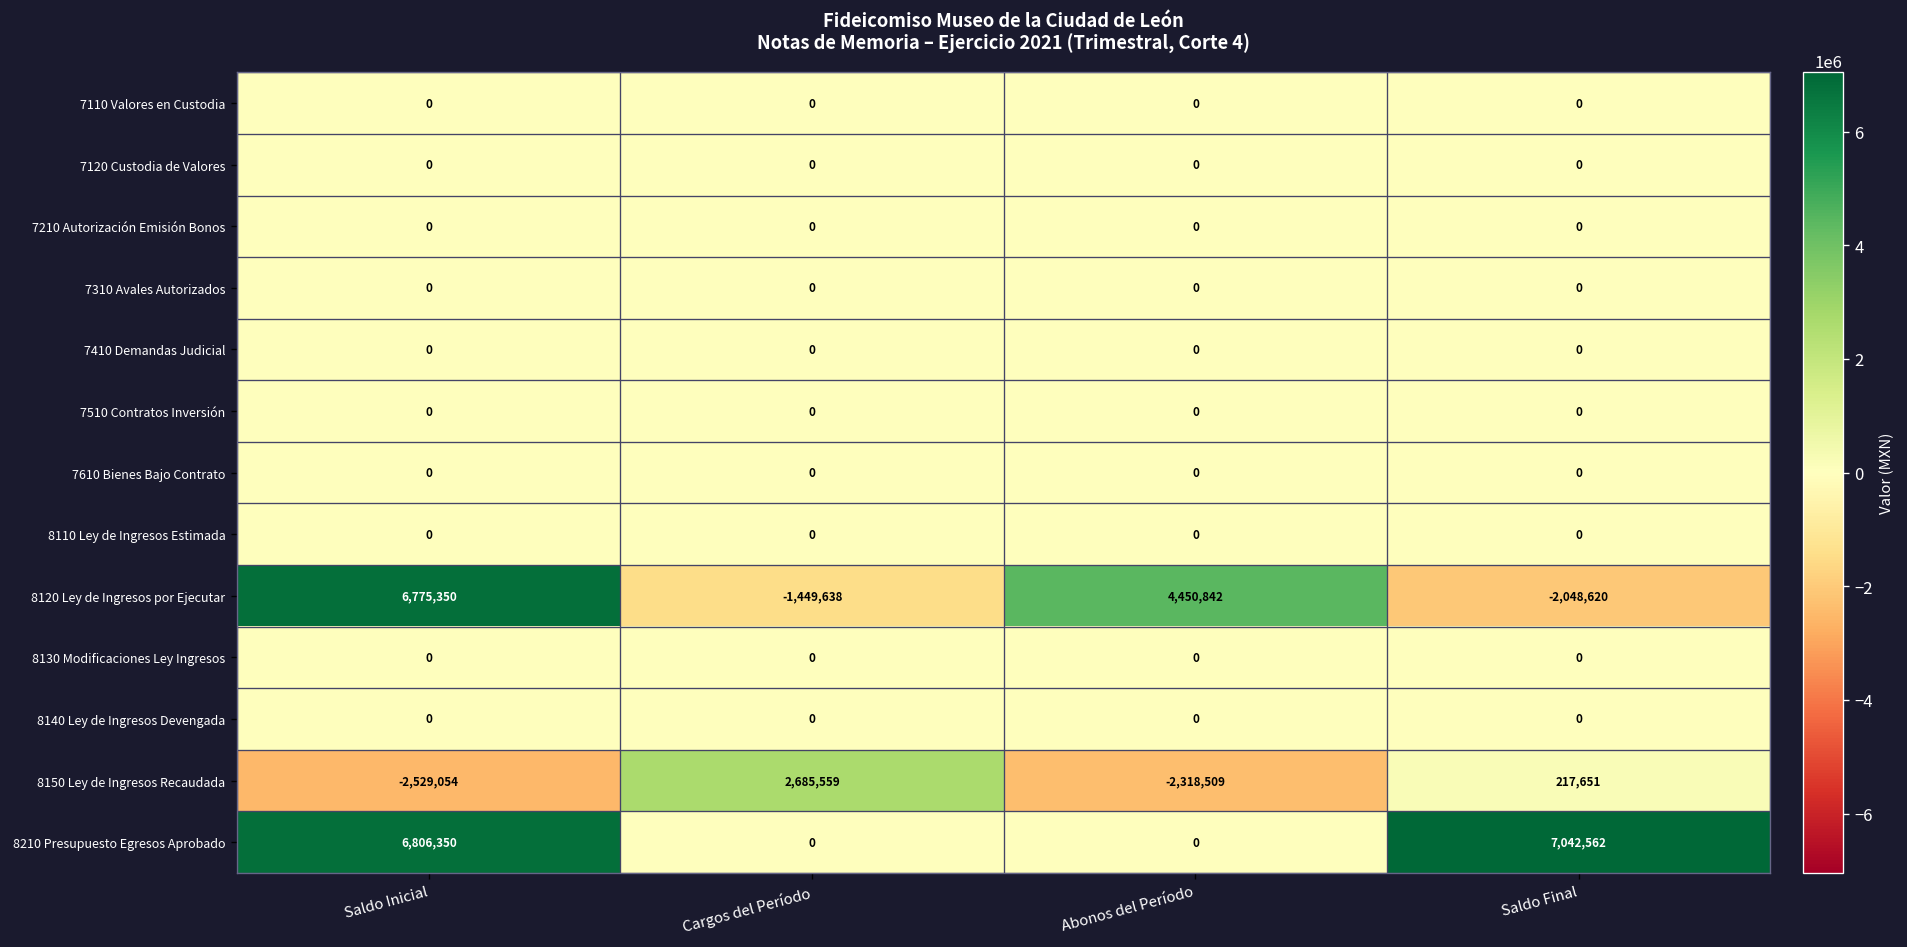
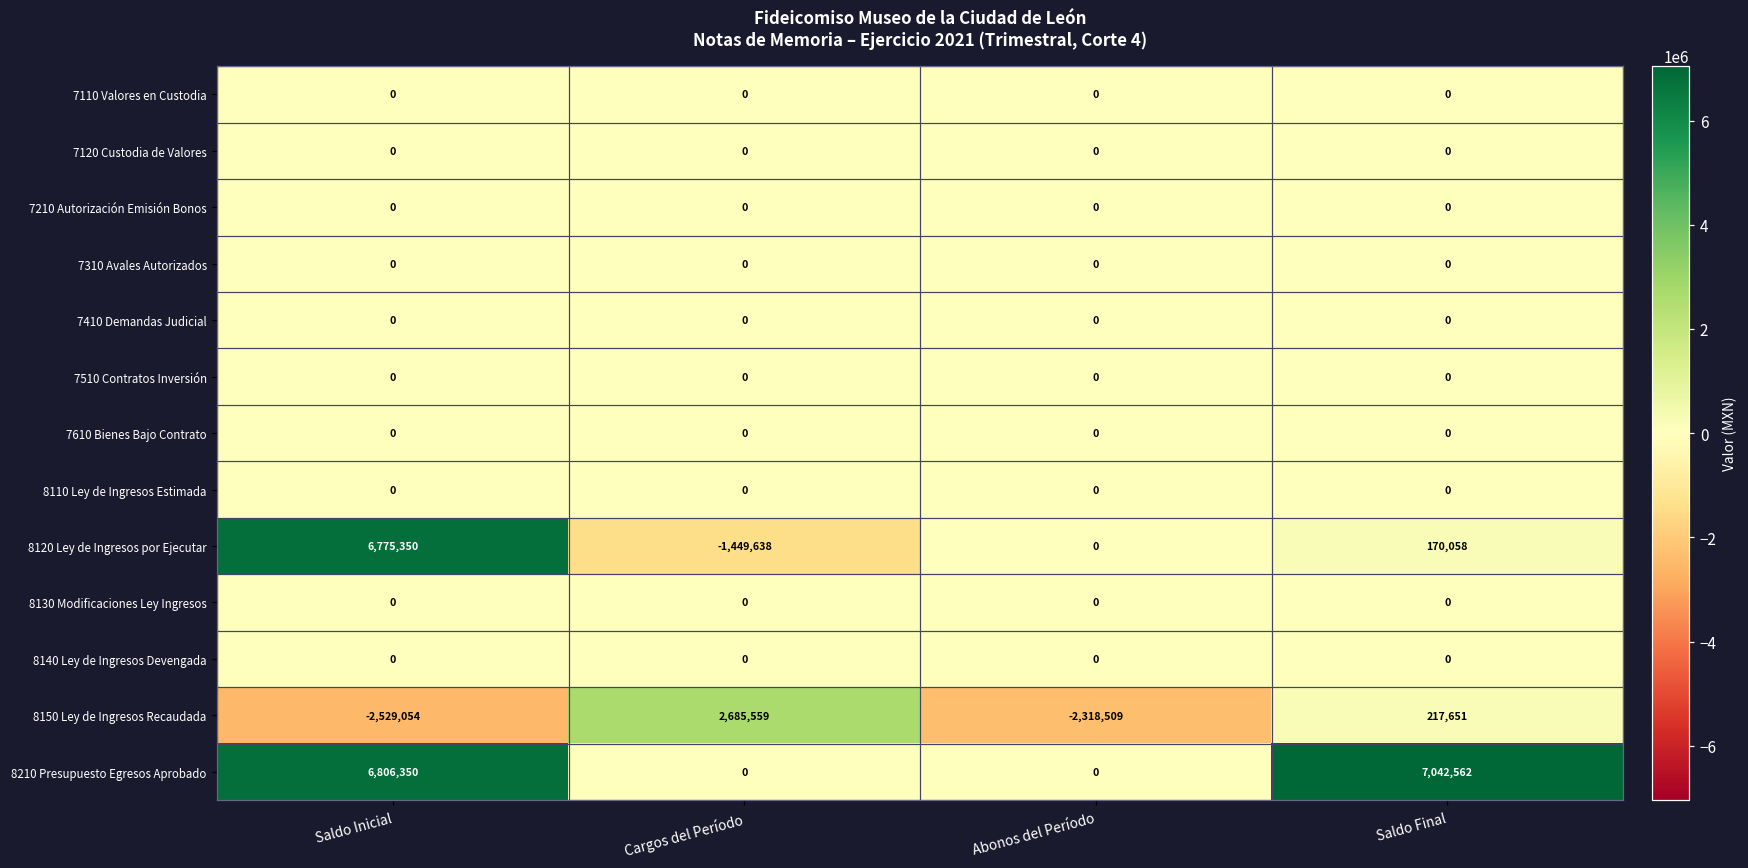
  {
    "7110 Valores en Custodia": {
      "Saldo Inicial": "0",
      "Cargos del Período": "0",
      "Abonos del Período": "0",
      "Saldo Final": "0"
    },
    "7120 Custodia de Valores": {
      "Saldo Inicial": "0",
      "Cargos del Período": "0",
      "Abonos del Período": "0",
      "Saldo Final": "0"
    },
    "7210 Autorización Emisión Bonos": {
      "Saldo Inicial": "0",
      "Cargos del Período": "0",
      "Abonos del Período": "0",
      "Saldo Final": "0"
    },
    "7310 Avales Autorizados": {
      "Saldo Inicial": "0",
      "Cargos del Período": "0",
      "Abonos del Período": "0",
      "Saldo Final": "0"
    },
    "7410 Demandas Judicial": {
      "Saldo Inicial": "0",
      "Cargos del Período": "0",
      "Abonos del Período": "0",
      "Saldo Final": "0"
    },
    "7510 Contratos Inversión": {
      "Saldo Inicial": "0",
      "Cargos del Período": "0",
      "Abonos del Período": "0",
      "Saldo Final": "0"
    },
    "7610 Bienes Bajo Contrato": {
      "Saldo Inicial": "0",
      "Cargos del Período": "0",
      "Abonos del Período": "0",
      "Saldo Final": "0"
    },
    "8110 Ley de Ingresos Estimada": {
      "Saldo Inicial": "0",
      "Cargos del Período": "0",
      "Abonos del Período": "0",
      "Saldo Final": "0"
    },
    "8120 Ley de Ingresos por Ejecutar": {
      "Saldo Inicial": "6,775,350",
      "Cargos del Período": "-1,449,638",
-     "Abonos del Período": "4,450,842",
-     "Saldo Final": "-2,048,620"
+     "Abonos del Período": "0",
+     "Saldo Final": "170,058"
    },
    "8130 Modificaciones Ley Ingresos": {
      "Saldo Inicial": "0",
      "Cargos del Período": "0",
      "Abonos del Período": "0",
      "Saldo Final": "0"
    },
    "8140 Ley de Ingresos Devengada": {
      "Saldo Inicial": "0",
      "Cargos del Período": "0",
      "Abonos del Período": "0",
      "Saldo Final": "0"
    },
    "8150 Ley de Ingresos Recaudada": {
      "Saldo Inicial": "-2,529,054",
      "Cargos del Período": "2,685,559",
      "Abonos del Período": "-2,318,509",
      "Saldo Final": "217,651"
    },
    "8210 Presupuesto Egresos Aprobado": {
      "Saldo Inicial": "6,806,350",
      "Cargos del Período": "0",
      "Abonos del Período": "0",
      "Saldo Final": "7,042,562"
    }
  }
